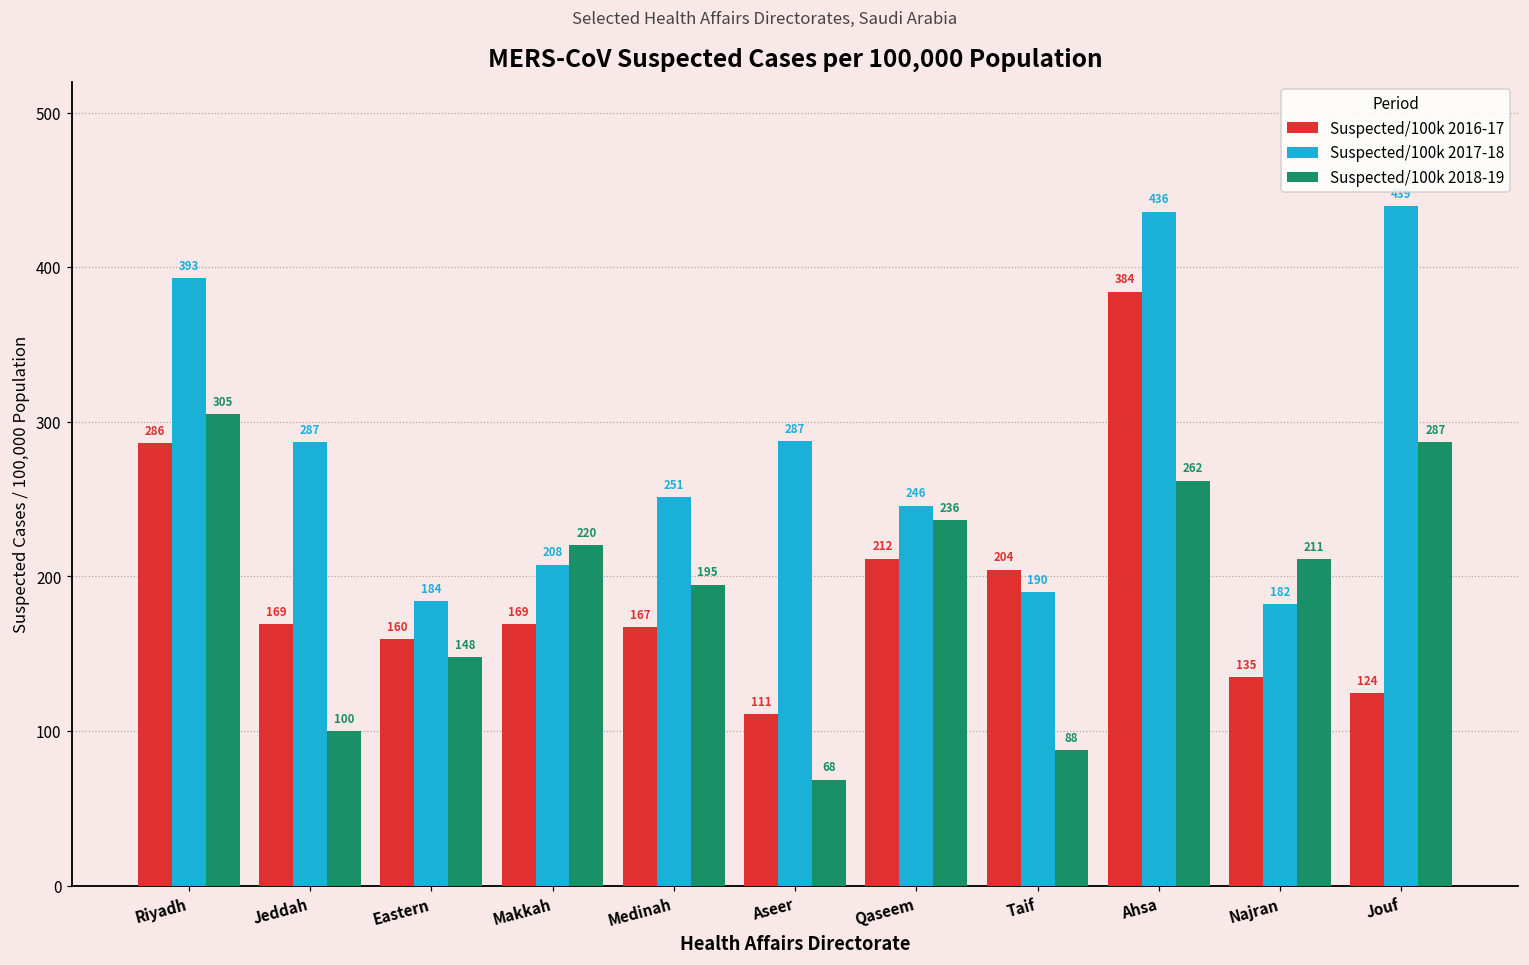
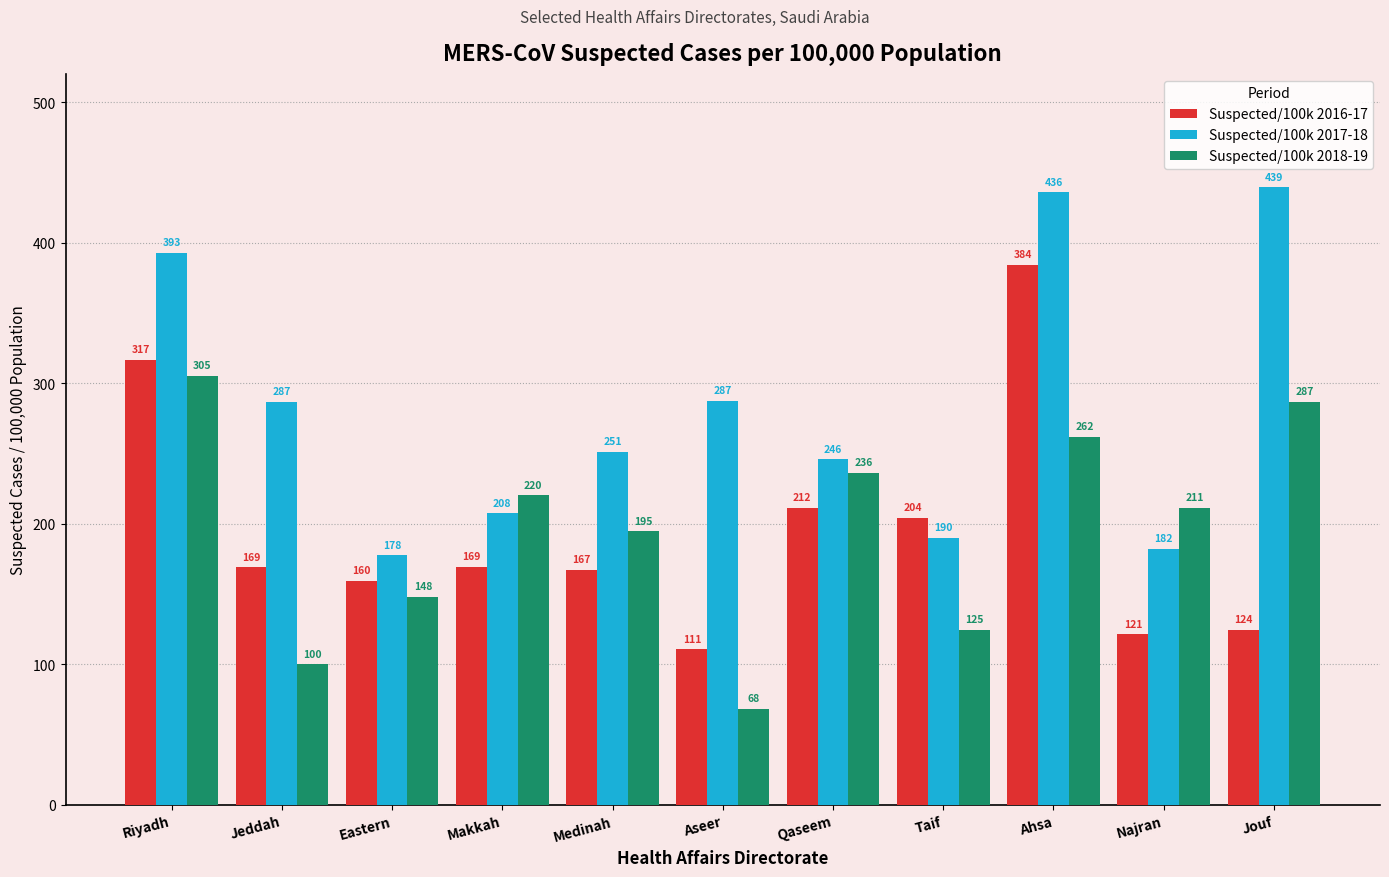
  {
    "Suspected/100k 2016-17": {
-     "Riyadh": 286,
+     "Riyadh": 317,
      "Jeddah": 169,
      "Eastern": 160,
      "Makkah": 169,
      "Medinah": 167,
      "Aseer": 111,
      "Qaseem": 212,
      "Taif": 204,
      "Ahsa": 384,
-     "Najran": 135,
+     "Najran": 121,
      "Jouf": 124
    },
    "Suspected/100k 2017-18": {
      "Riyadh": 393,
      "Jeddah": 287,
-     "Eastern": 184,
+     "Eastern": 178,
      "Makkah": 208,
      "Medinah": 251,
      "Aseer": 287,
      "Qaseem": 246,
      "Taif": 190,
      "Ahsa": 436,
      "Najran": 182,
      "Jouf": 439
    },
    "Suspected/100k 2018-19": {
      "Riyadh": 305,
      "Jeddah": 100,
      "Eastern": 148,
      "Makkah": 220,
      "Medinah": 195,
      "Aseer": 68,
      "Qaseem": 236,
-     "Taif": 88,
+     "Taif": 125,
      "Ahsa": 262,
      "Najran": 211,
      "Jouf": 287
    }
  }
